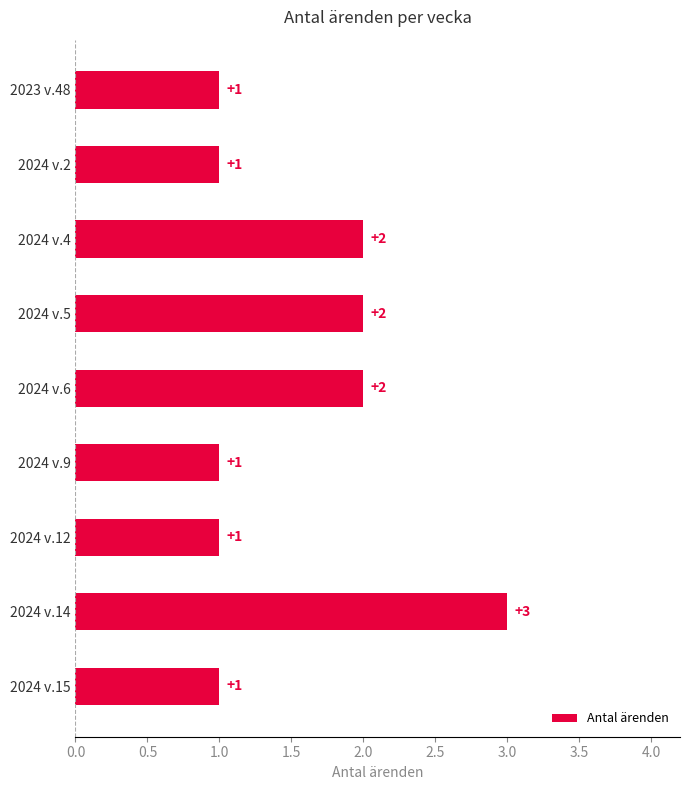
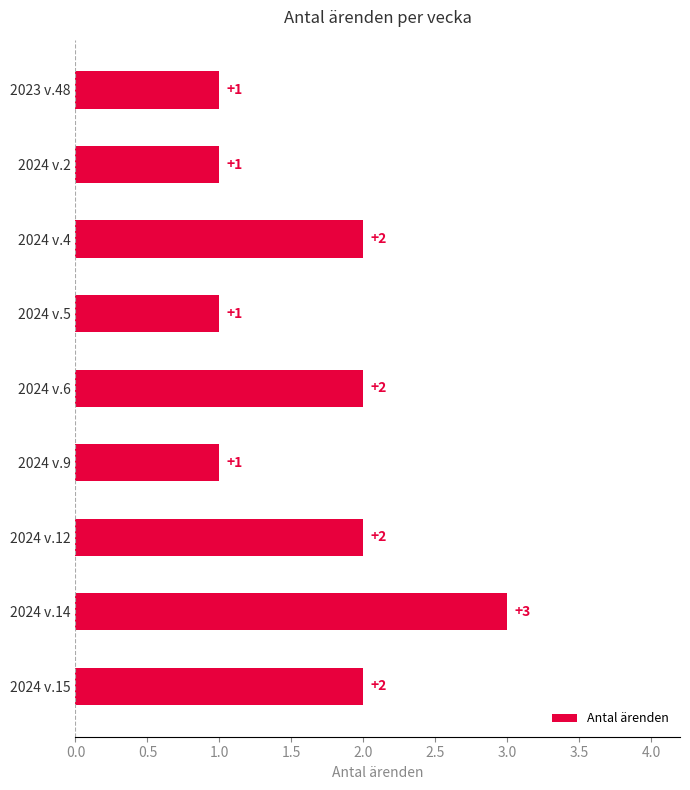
  {
    "2023 v.48": "+1",
    "2024 v.2": "+1",
    "2024 v.4": "+2",
-   "2024 v.5": "+2",
+   "2024 v.5": "+1",
    "2024 v.6": "+2",
    "2024 v.9": "+1",
-   "2024 v.12": "+1",
+   "2024 v.12": "+2",
    "2024 v.14": "+3",
-   "2024 v.15": "+1"
+   "2024 v.15": "+2"
  }
